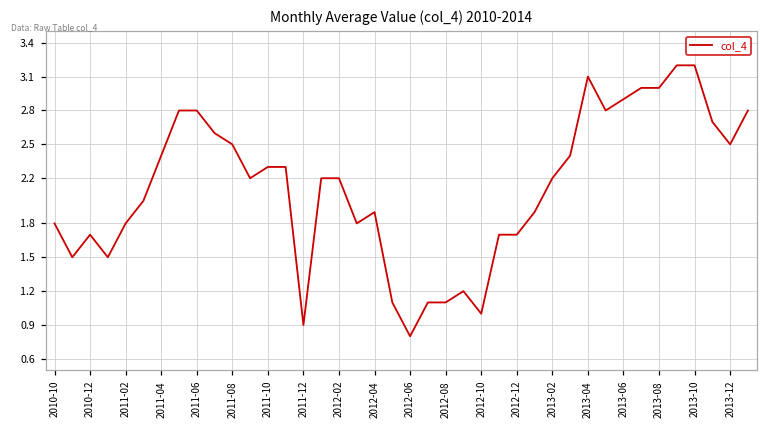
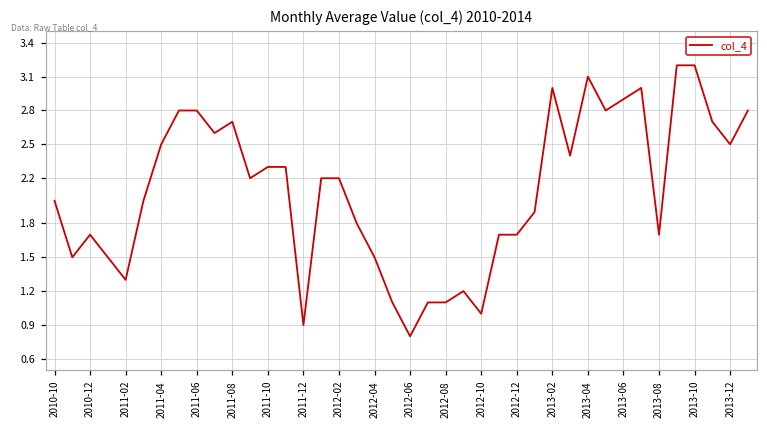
  {
-   "2010-10": 1.8,
+   "2010-10": 2.0,
    "2010-12": 1.7,
-   "2011-02": 1.8,
-   "2011-04": 2.4,
+   "2011-02": 1.3,
+   "2011-04": 2.5,
    "2011-06": 2.8,
-   "2011-08": 2.5,
+   "2011-08": 2.7,
    "2011-10": 2.3,
    "2011-12": 0.9,
    "2012-02": 2.2,
-   "2012-04": 1.9,
+   "2012-04": 1.5,
    "2012-06": 0.8,
    "2012-08": 1.1,
    "2012-10": 1.0,
    "2012-12": 1.7,
-   "2013-02": 2.2,
+   "2013-02": 3.0,
    "2013-04": 3.1,
    "2013-06": 2.9,
-   "2013-08": 3.0,
+   "2013-08": 1.7,
    "2013-10": 3.2,
    "2013-12": 2.5
  }
